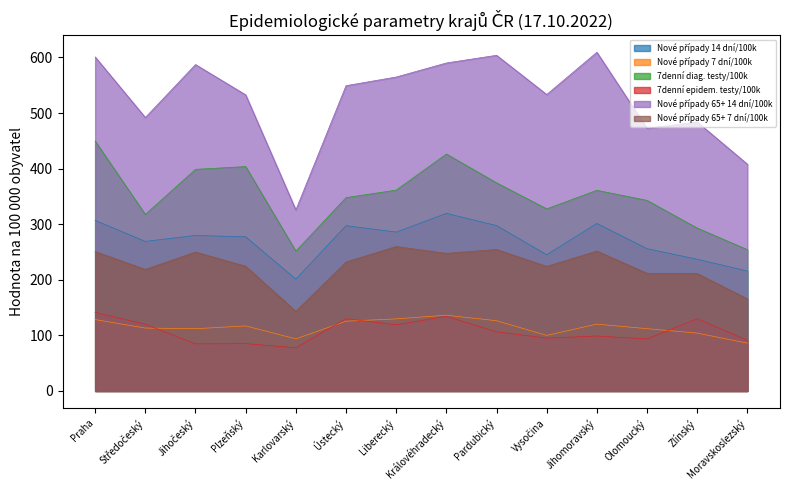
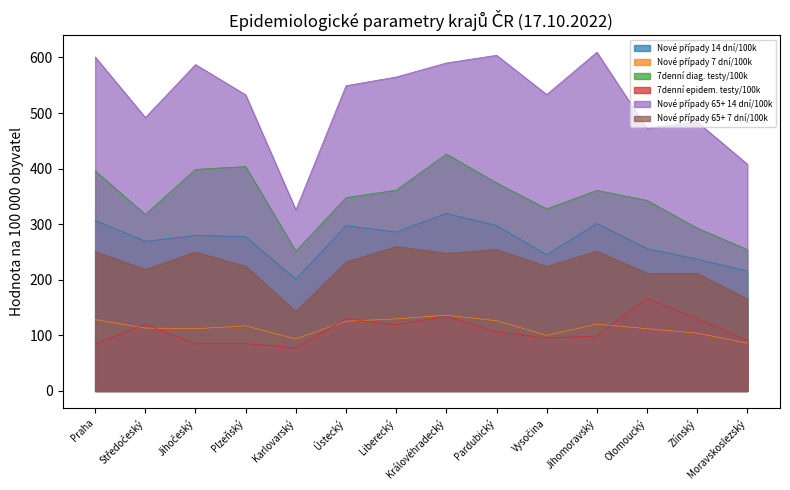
  {
    "Nové případy 14 dní/100k": {
      "Praha": 310,
      "Středočeský": 270,
      "Jihočeský": 280,
      "Plzeňský": 280,
      "Karlovarský": 200,
      "Ústecký": 300,
      "Liberecký": 290,
      "Královéhradecký": 320,
      "Pardubický": 300,
      "Vysočina": 250,
      "Jihomoravský": 300,
      "Olomoucký": 260,
      "Zlínský": 240,
      "Moravskoslezský": 220
    },
    "Nové případy 7 dní/100k": {
      "Praha": 130,
      "Středočeský": 110,
      "Jihočeský": 110,
      "Plzeňský": 120,
      "Karlovarský": 90,
      "Liberecký": 130,
      "Pardubický": 130,
      "Vysočina": 100,
      "Jihomoravský": 120,
      "Olomoucký": 110,
      "Zlínský": 100,
      "Moravskoslezský": 90
    },
    "7denní diag. testy/100k": {
-     "Praha": 450,
+     "Praha": 400,
      "Středočeský": 320,
      "Jihočeský": 400,
      "Plzeňský": 400,
      "Karlovarský": 250,
      "Ústecký": 350,
      "Liberecký": 360,
      "Královéhradecký": 430,
      "Pardubický": 370,
      "Vysočina": 330,
      "Jihomoravský": 360,
      "Olomoucký": 340,
      "Zlínský": 290,
      "Moravskoslezský": 250
    },
    "7denní epidem. testy/100k": {
-     "Praha": 140,
+     "Praha": 80,
      "Středočeský": 120,
      "Jihočeský": 80,
      "Plzeňský": 90,
      "Karlovarský": 80,
      "Liberecký": 120,
      "Pardubický": 110,
      "Vysočina": 100,
      "Jihomoravský": 100,
-     "Olomoucký": 90,
+     "Olomoucký": 170,
      "Zlínský": 130,
      "Moravskoslezský": 90
    },
    "Nové případy 65+ 14 dní/100k": {
      "Praha": 600,
      "Středočeský": 490,
      "Jihočeský": 590,
      "Plzeňský": 530,
      "Karlovarský": 330,
      "Ústecký": 550,
      "Liberecký": 560,
      "Královéhradecký": 590,
      "Pardubický": 600,
      "Vysočina": 530,
      "Jihomoravský": 610,
      "Olomoucký": 470,
      "Moravskoslezský": 410
    },
    "Nové případy 65+ 7 dní/100k": {
      "Praha": 250,
      "Středočeský": 220,
      "Jihočeský": 250,
      "Plzeňský": 220,
      "Karlovarský": 140,
      "Ústecký": 230,
      "Liberecký": 260,
      "Královéhradecký": 250,
      "Pardubický": 250,
      "Vysočina": 220,
      "Jihomoravský": 250,
      "Olomoucký": 210,
      "Zlínský": 210,
      "Moravskoslezský": 170
    }
  }
